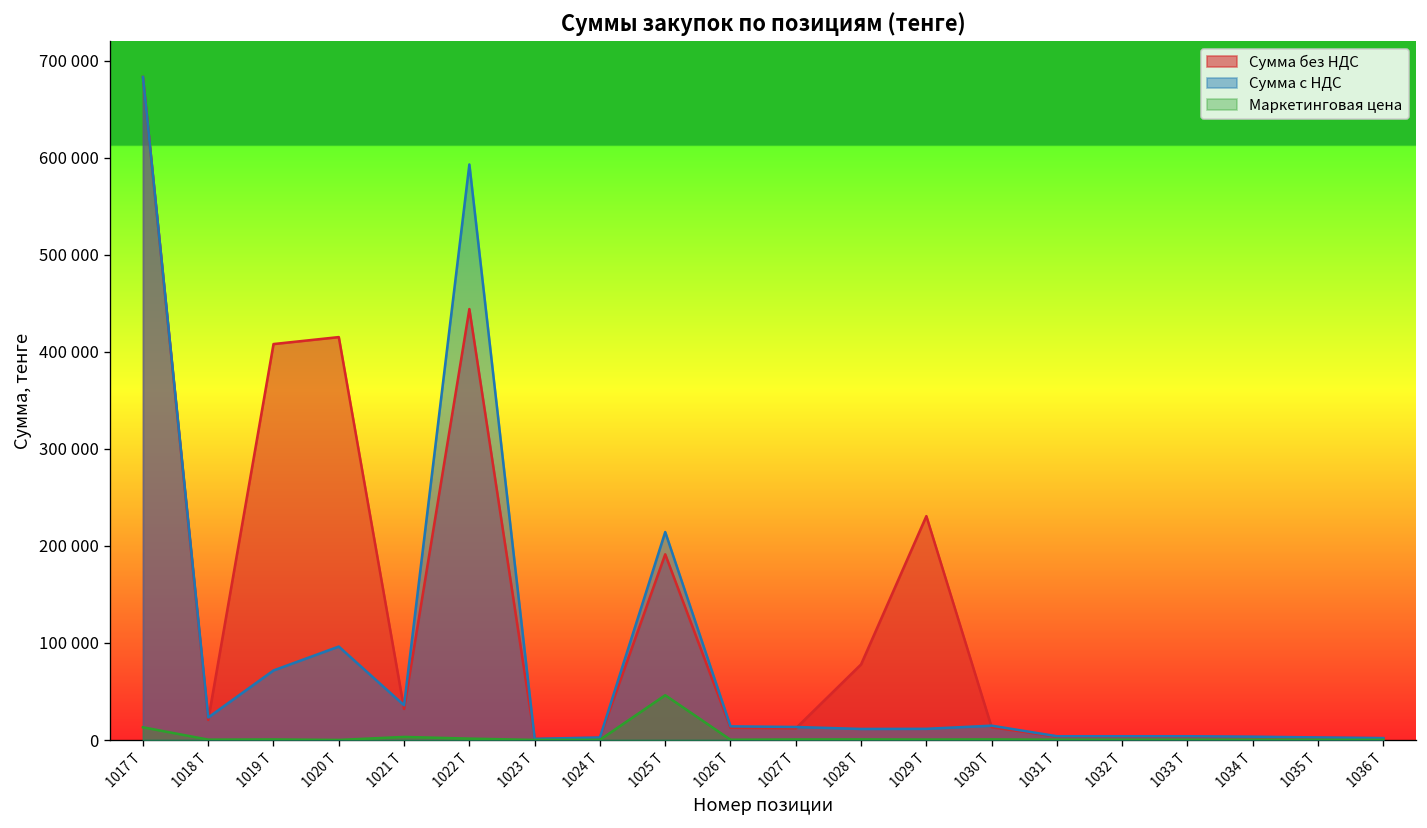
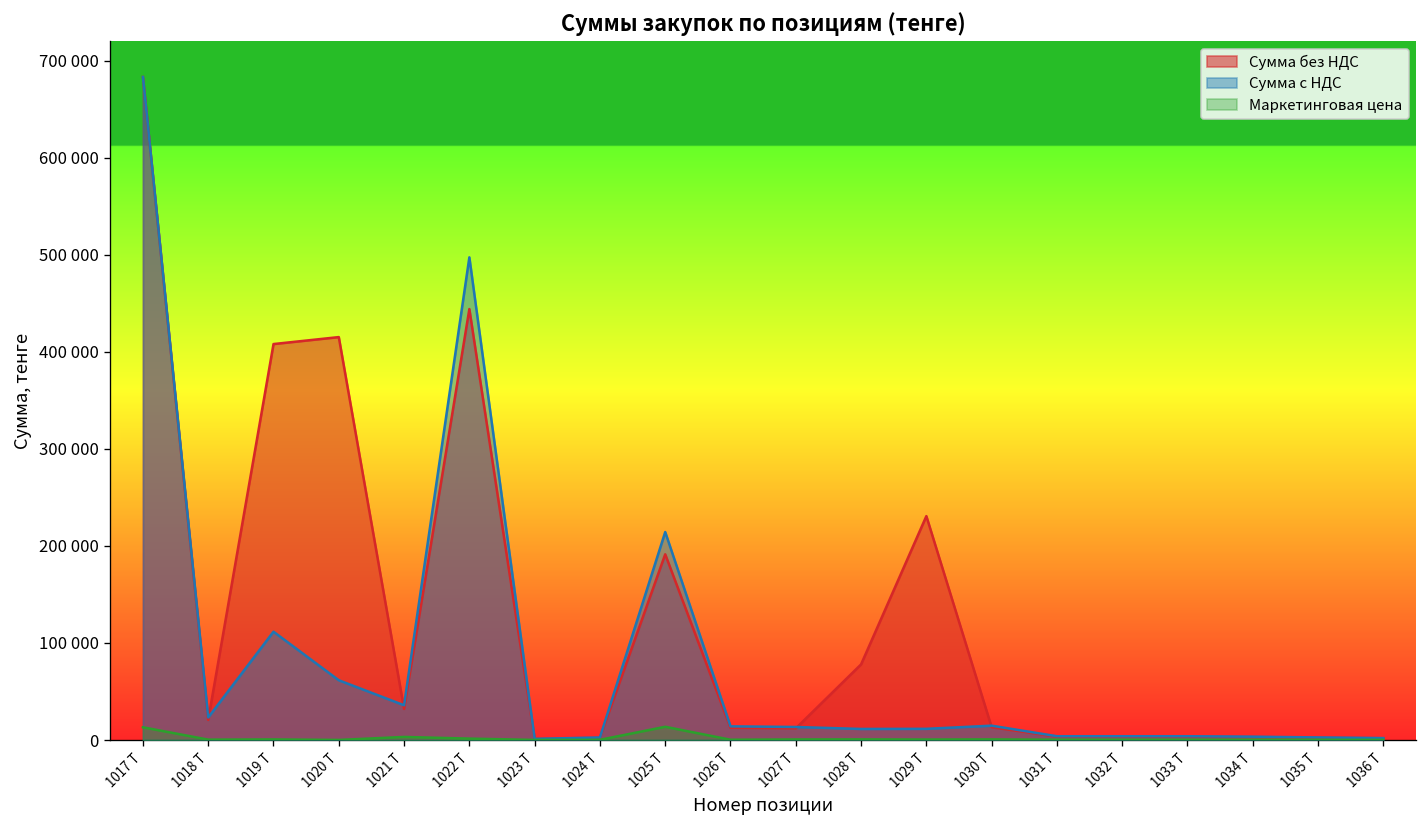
  {
    "Сумма без НДС": {
      "1019 Т": 410000,
      "1020 Т": 420000,
      "1021 Т": 30000,
      "1022 Т": 440000,
      "1025 Т": 190000,
      "1028 Т": 80000,
      "1029 Т": 230000
    },
    "Сумма с НДС": {
-     "1019 Т": 70000,
-     "1020 Т": 100000,
+     "1019 Т": 110000,
+     "1020 Т": 60000,
      "1021 Т": 40000,
-     "1022 Т": 590000,
+     "1022 Т": 500000,
      "1025 Т": 210000,
      "1028 Т": 10000,
      "1029 Т": 10000
    },
    "Маркетинговая цена": {
      "1017 Т": 10000,
      "1018 Т": 0,
      "1019 Т": 0,
      "1020 Т": 0,
      "1021 Т": 0,
      "1022 Т": 0,
-     "1025 Т": 50000,
+     "1025 Т": 10000,
      "1026 Т": 0,
      "1027 Т": 0,
      "1028 Т": 0,
      "1029 Т": 0,
      "1030 Т": 0
    }
  }
